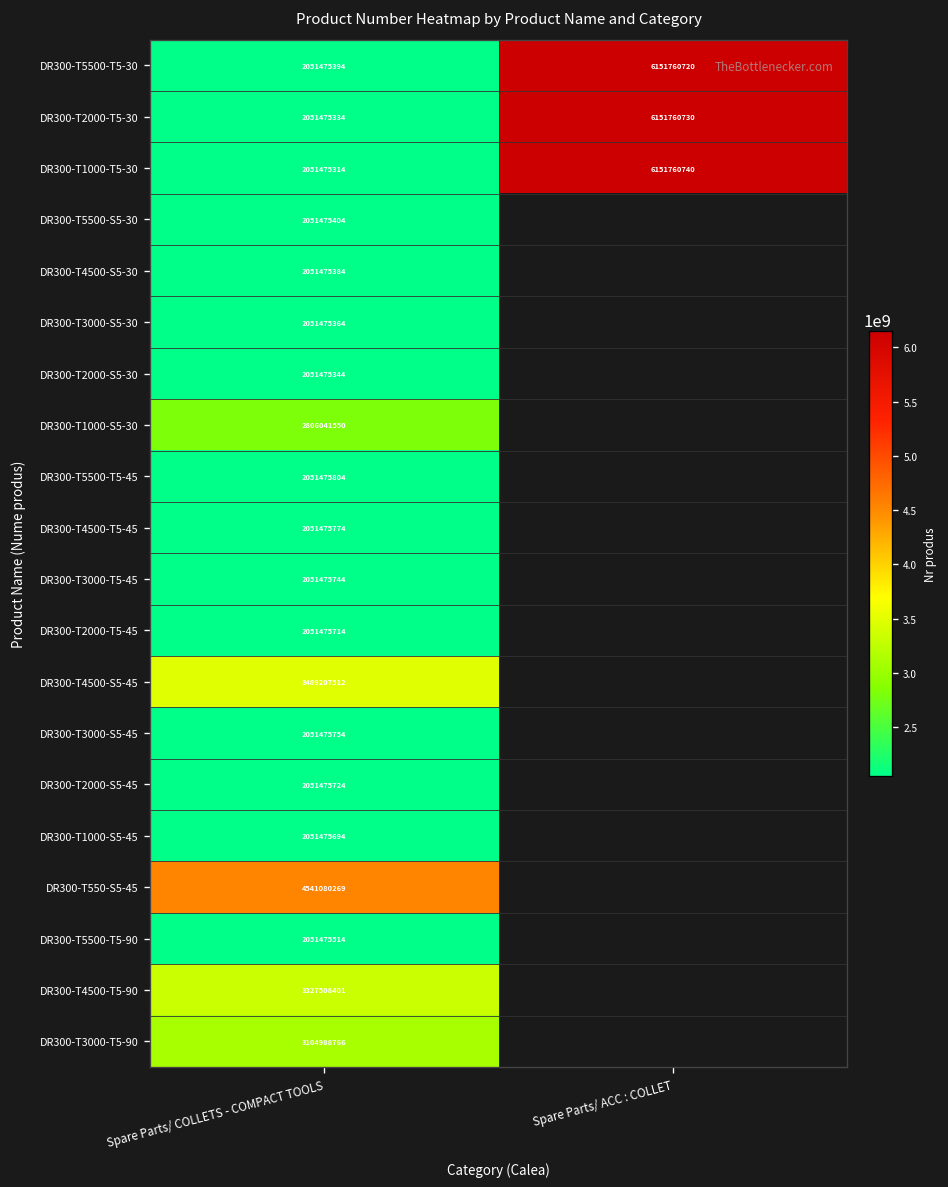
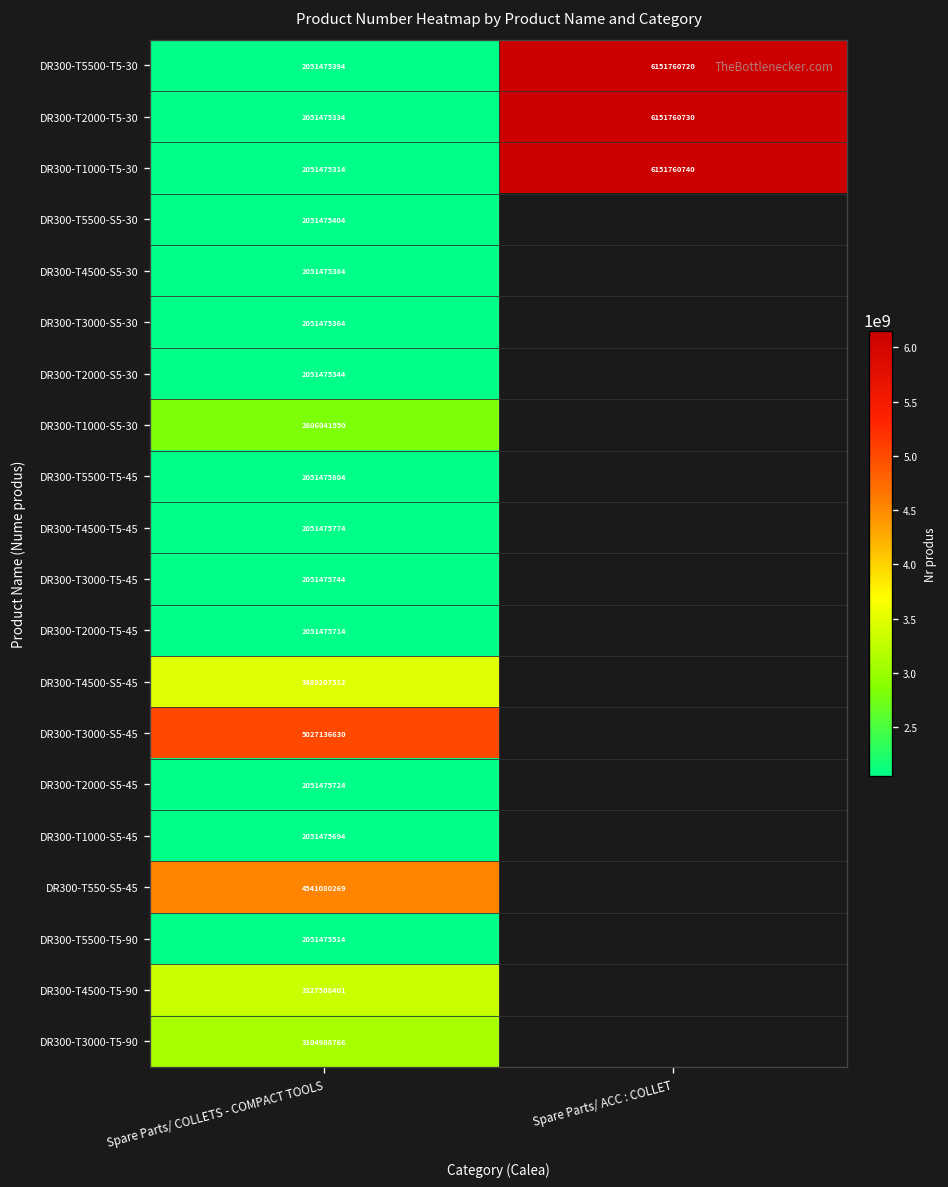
  {
    "DR300-T5500-T5-30": {
      "Spare Parts/ COLLETS - COMPACT TOOLS": 2051475394
    },
    "DR300-T2000-T5-30": {
      "Spare Parts/ COLLETS - COMPACT TOOLS": 2051475334,
      "Spare Parts/ ACC : COLLET": 6151760730
    },
    "DR300-T1000-T5-30": {
      "Spare Parts/ COLLETS - COMPACT TOOLS": 2051475314,
      "Spare Parts/ ACC : COLLET": 6151760740
    },
    "DR300-T5500-S5-30": {
      "Spare Parts/ COLLETS - COMPACT TOOLS": 2051475404
    },
    "DR300-T4500-S5-30": {
      "Spare Parts/ COLLETS - COMPACT TOOLS": 2051475384
    },
    "DR300-T3000-S5-30": {
      "Spare Parts/ COLLETS - COMPACT TOOLS": 2051475364
    },
    "DR300-T2000-S5-30": {
      "Spare Parts/ COLLETS - COMPACT TOOLS": 2051475344
    },
    "DR300-T1000-S5-30": {
      "Spare Parts/ COLLETS - COMPACT TOOLS": 2806041550
    },
    "DR300-T5500-T5-45": {
      "Spare Parts/ COLLETS - COMPACT TOOLS": 2051475804
    },
    "DR300-T4500-T5-45": {
      "Spare Parts/ COLLETS - COMPACT TOOLS": 2051475774
    },
    "DR300-T3000-T5-45": {
      "Spare Parts/ COLLETS - COMPACT TOOLS": 2051475744
    },
    "DR300-T2000-T5-45": {
      "Spare Parts/ COLLETS - COMPACT TOOLS": 2051475714
    },
    "DR300-T4500-S5-45": {
      "Spare Parts/ COLLETS - COMPACT TOOLS": 3489207512
    },
    "DR300-T3000-S5-45": {
-     "Spare Parts/ COLLETS - COMPACT TOOLS": 2051475754
+     "Spare Parts/ COLLETS - COMPACT TOOLS": 5027136630
    },
    "DR300-T2000-S5-45": {
      "Spare Parts/ COLLETS - COMPACT TOOLS": 2051475724
    },
    "DR300-T1000-S5-45": {
      "Spare Parts/ COLLETS - COMPACT TOOLS": 2051475694
    },
    "DR300-T550-S5-45": {
      "Spare Parts/ COLLETS - COMPACT TOOLS": 4541080269
    },
    "DR300-T5500-T5-90": {
      "Spare Parts/ COLLETS - COMPACT TOOLS": 2051475514
    },
    "DR300-T4500-T5-90": {
      "Spare Parts/ COLLETS - COMPACT TOOLS": 3327508401
    },
    "DR300-T3000-T5-90": {
      "Spare Parts/ COLLETS - COMPACT TOOLS": 3104988766
    }
  }
